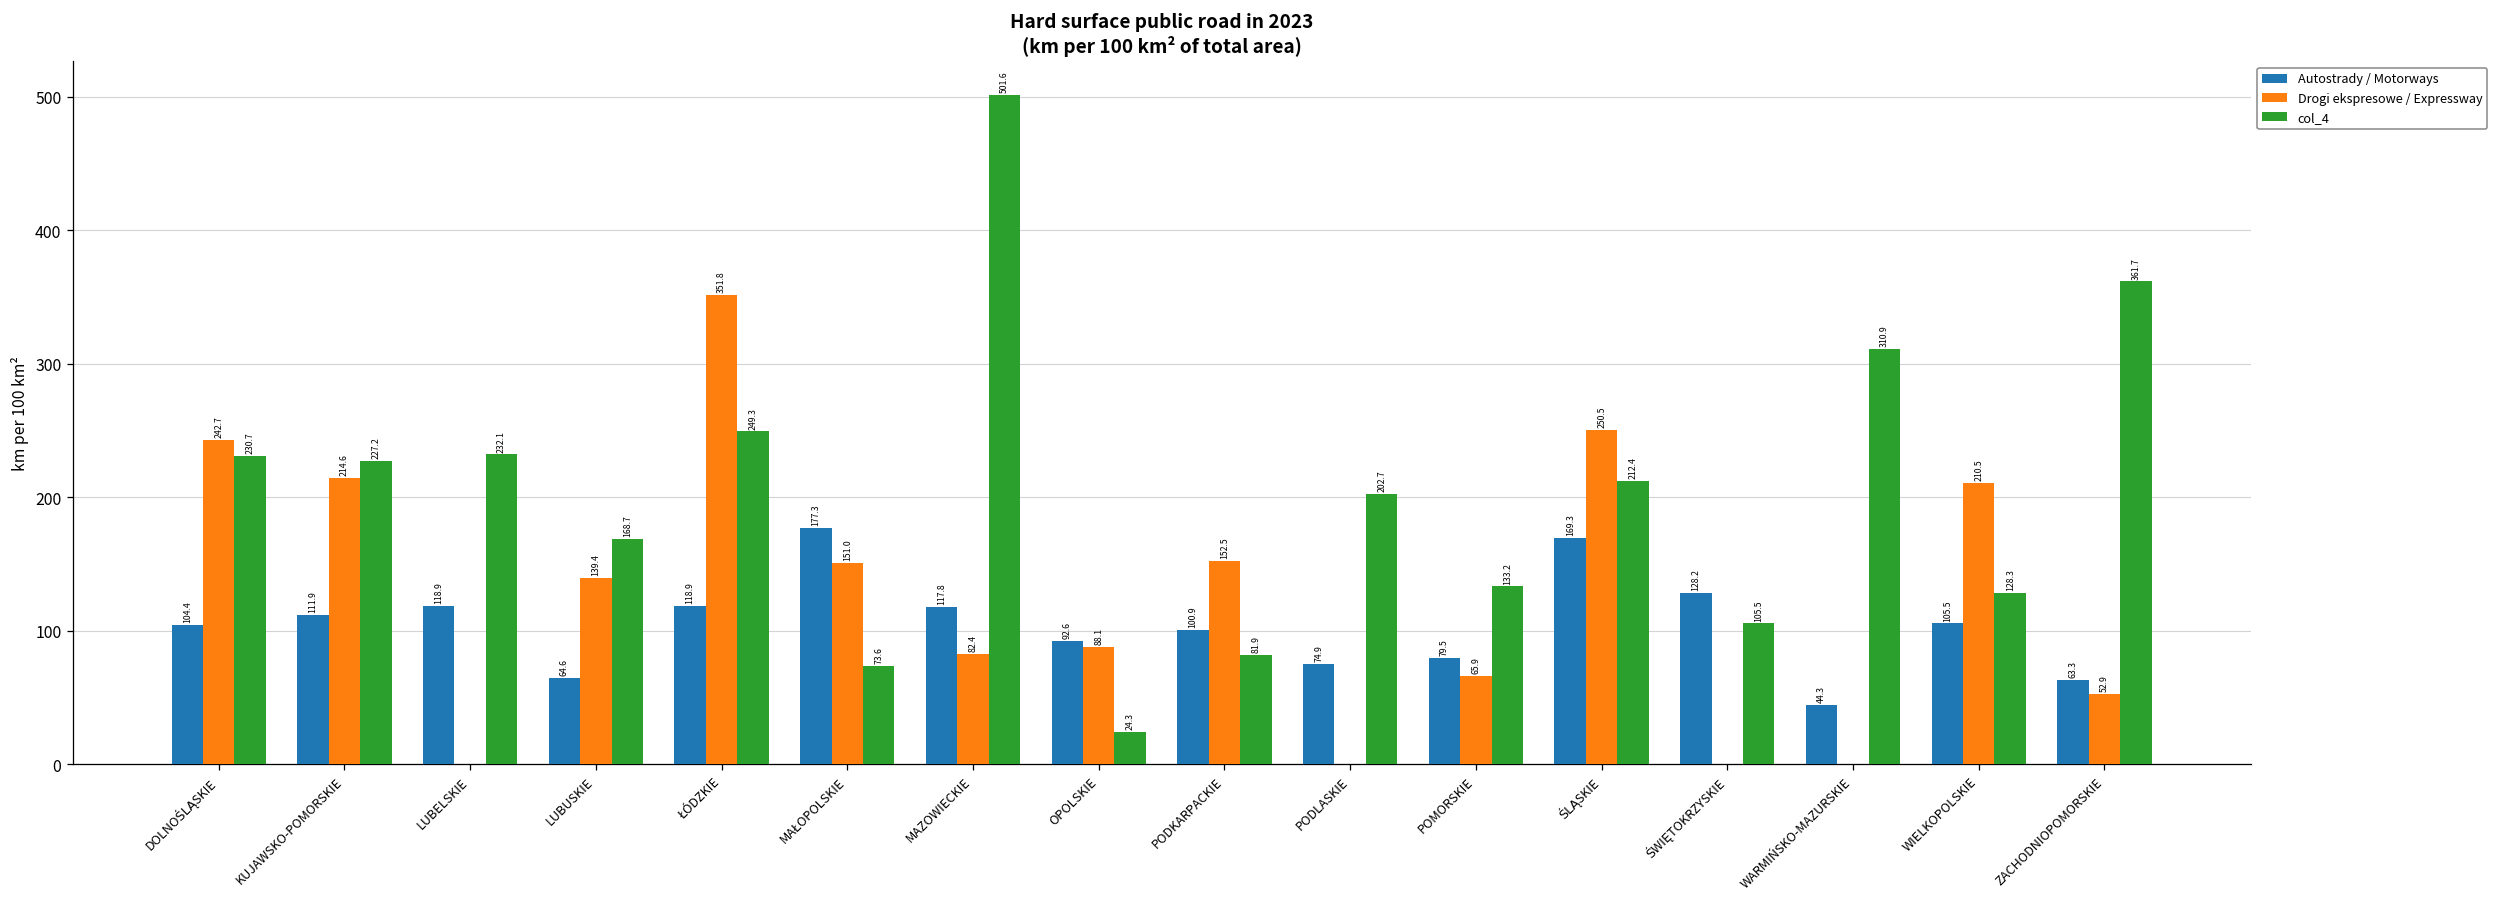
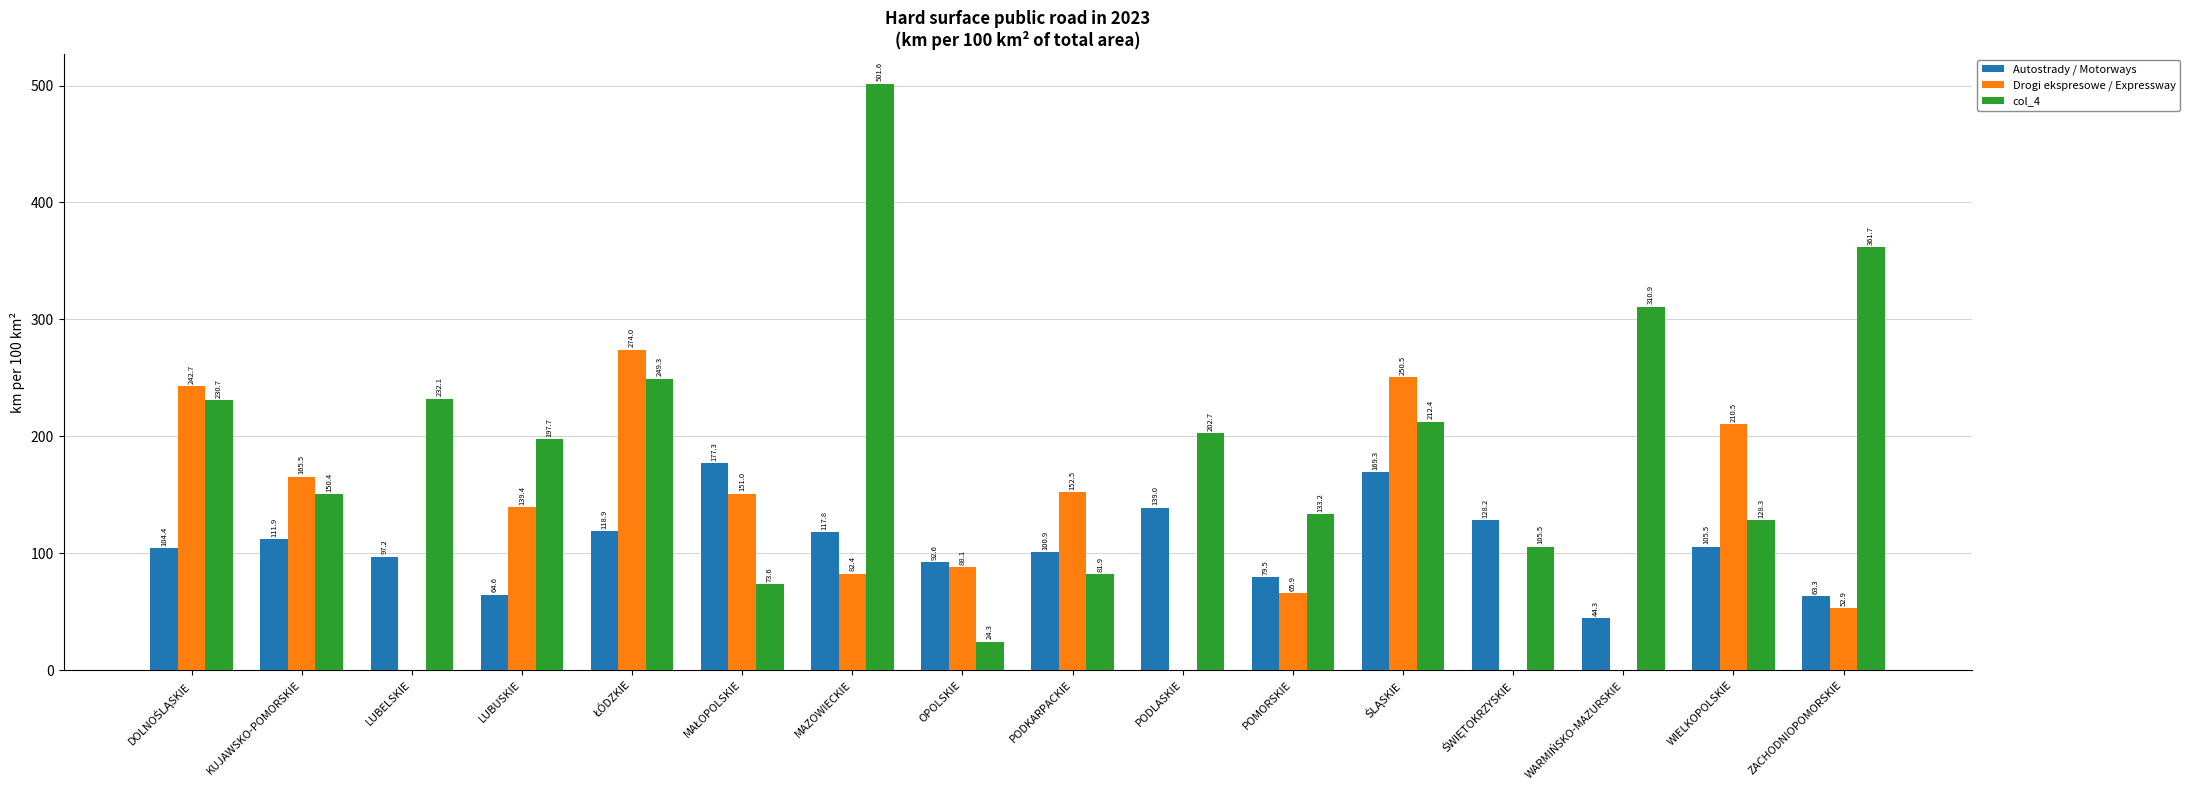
  {
    "Autostrady / Motorways": {
      "DOLNOŚLĄSKIE": 104.4,
      "KUJAWSKO-POMORSKIE": 111.9,
-     "LUBELSKIE": 118.9,
+     "LUBELSKIE": 97.2,
      "LUBUSKIE": 64.6,
      "ŁÓDZKIE": 118.9,
      "MAŁOPOLSKIE": 177.3,
      "MAZOWIECKIE": 117.8,
      "OPOLSKIE": 92.6,
      "PODKARPACKIE": 100.9,
-     "PODLASKIE": 74.9,
+     "PODLASKIE": 139.0,
      "POMORSKIE": 79.5,
      "ŚLĄSKIE": 169.3,
      "ŚWIĘTOKRZYSKIE": 128.2,
      "WARMIŃSKO-MAZURSKIE": 44.3,
      "WIELKOPOLSKIE": 105.5,
      "ZACHODNIOPOMORSKIE": 63.3
    },
    "Drogi ekspresowe / Expressway": {
      "DOLNOŚLĄSKIE": 242.7,
-     "KUJAWSKO-POMORSKIE": 214.6,
+     "KUJAWSKO-POMORSKIE": 165.5,
      "LUBUSKIE": 139.4,
-     "ŁÓDZKIE": 351.8,
+     "ŁÓDZKIE": 274.0,
      "MAŁOPOLSKIE": 151.0,
      "MAZOWIECKIE": 82.4,
      "OPOLSKIE": 88.1,
      "PODKARPACKIE": 152.5,
      "POMORSKIE": 65.9,
      "ŚLĄSKIE": 250.5,
      "WIELKOPOLSKIE": 210.5,
      "ZACHODNIOPOMORSKIE": 52.9
    },
    "col_4": {
      "DOLNOŚLĄSKIE": 230.7,
-     "KUJAWSKO-POMORSKIE": 227.2,
+     "KUJAWSKO-POMORSKIE": 150.4,
      "LUBELSKIE": 232.1,
-     "LUBUSKIE": 168.7,
+     "LUBUSKIE": 197.7,
      "ŁÓDZKIE": 249.3,
      "MAŁOPOLSKIE": 73.6,
      "MAZOWIECKIE": 501.6,
      "OPOLSKIE": 24.3,
      "PODKARPACKIE": 81.9,
      "PODLASKIE": 202.7,
      "POMORSKIE": 133.2,
      "ŚLĄSKIE": 212.4,
      "ŚWIĘTOKRZYSKIE": 105.5,
      "WARMIŃSKO-MAZURSKIE": 310.9,
      "WIELKOPOLSKIE": 128.3,
      "ZACHODNIOPOMORSKIE": 361.7
    }
  }
